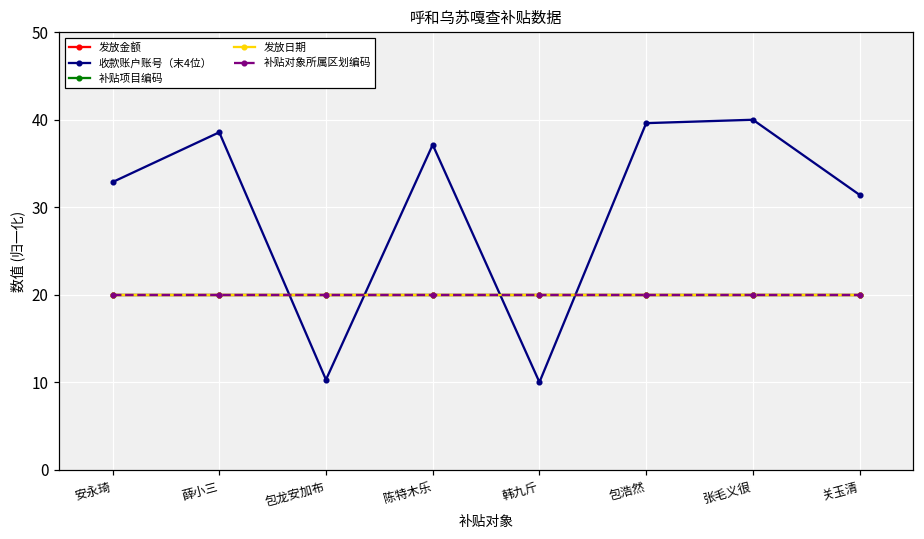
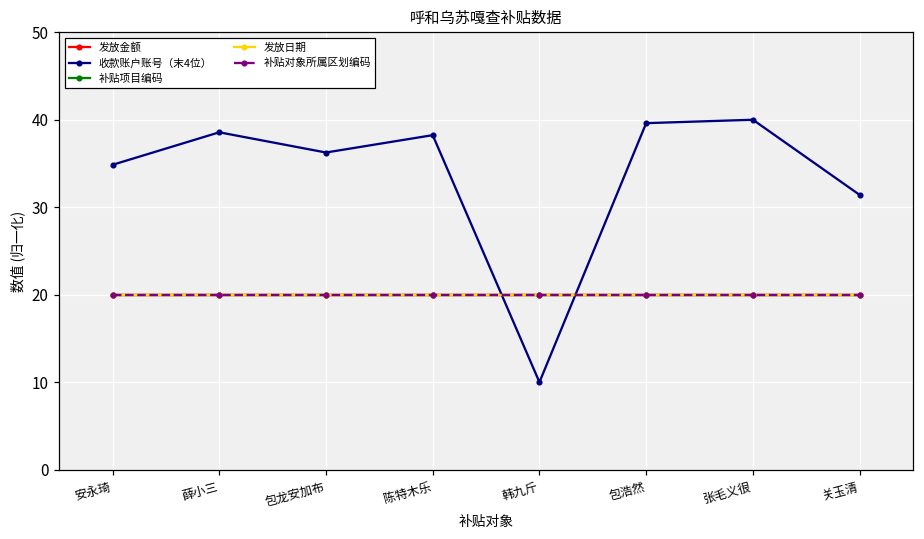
  {
    "补贴对象所属区划编码": {
      "安永琦": 20,
      "薛小三": 20,
      "包龙安加布": 20,
      "陈特木乐": 20,
      "韩九斤": 20,
      "包浩然": 20,
      "张毛义很": 20,
      "关玉清": 20
    },
    "收款账户账号（末4位）": {
-     "安永琦": 33,
+     "安永琦": 35,
      "薛小三": 39,
-     "包龙安加布": 10,
-     "陈特木乐": 37,
+     "包龙安加布": 36,
+     "陈特木乐": 38,
      "韩九斤": 10,
      "包浩然": 40,
      "张毛义很": 40,
      "关玉清": 31
    }
  }
